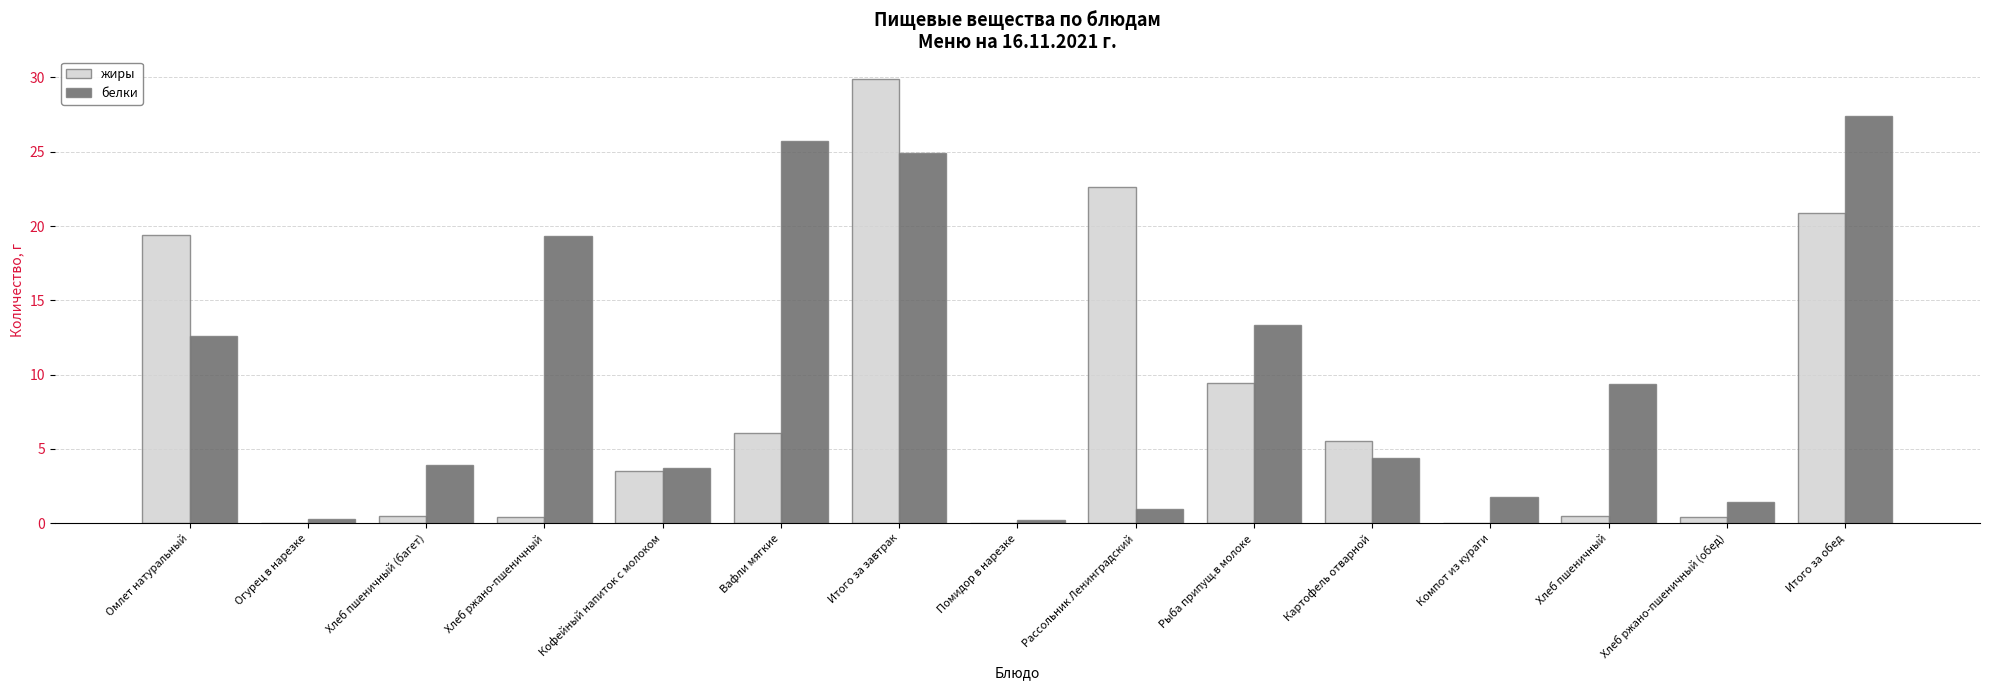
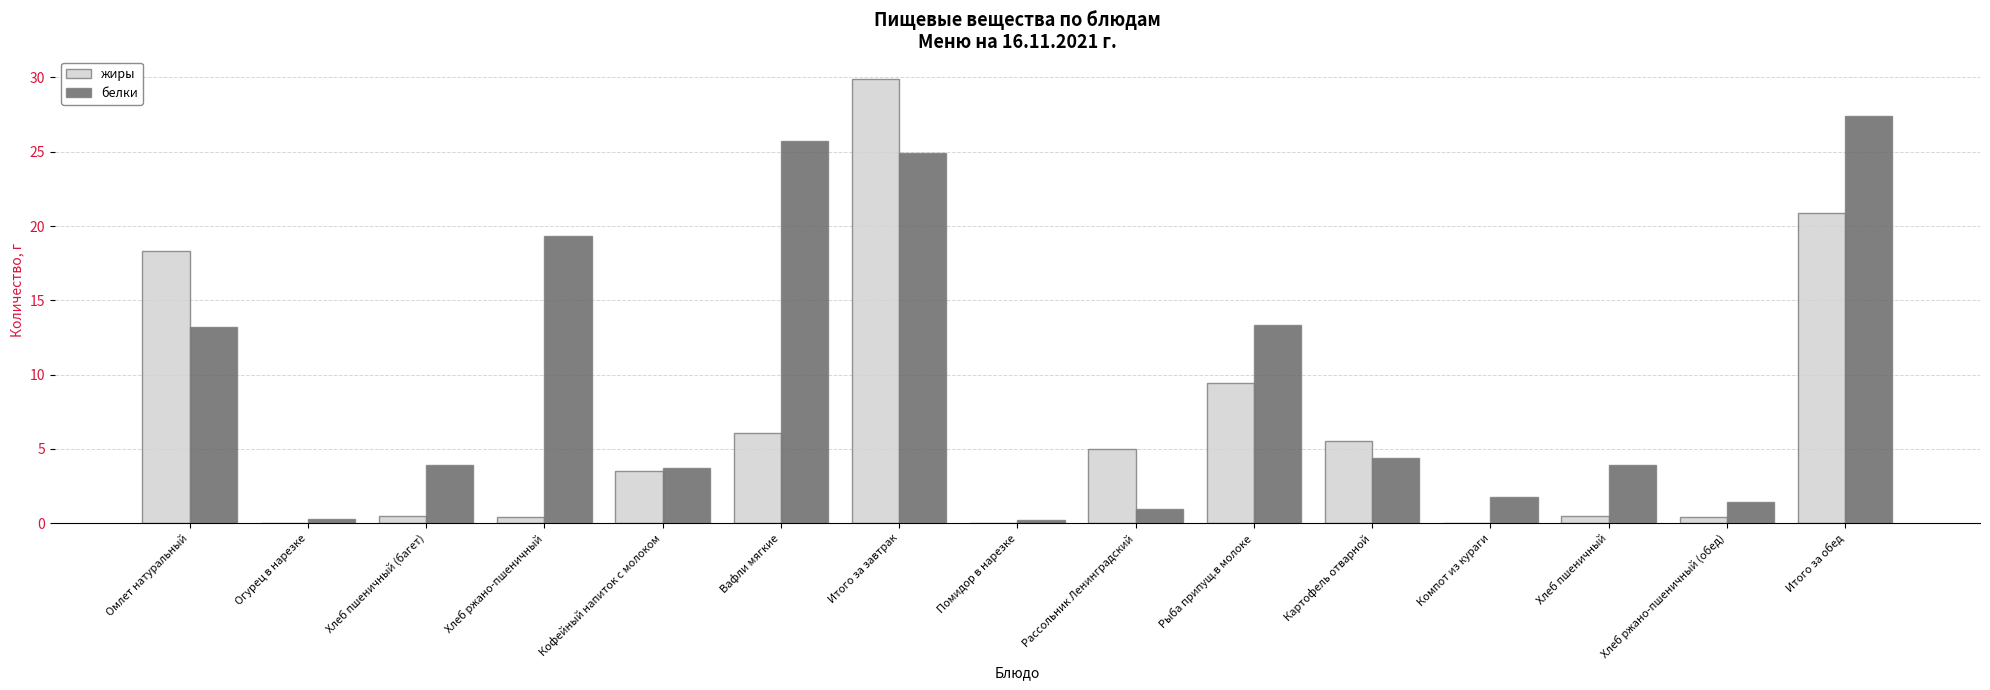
  {
    "жиры": {
-     "Омлет натуральный": 19.4,
+     "Омлет натуральный": 18.3,
      "Огурец в нарезке": 0.0,
      "Хлеб пшеничный (багет)": 0.5,
      "Хлеб ржано-пшеничный": 0.4,
      "Кофейный напиток с молоком": 3.5,
      "Вафли мягкие": 6.1,
      "Итого за завтрак": 29.9,
      "Помидор в нарезке": 0.0,
-     "Рассольник Ленинградский": 22.7,
+     "Рассольник Ленинградский": 5.0,
      "Рыба припущ.в молоке": 9.4,
      "Картофель отварной": 5.5,
      "Компот из кураги": 0.0,
      "Хлеб пшеничный": 0.5,
      "Хлеб ржано-пшеничный (обед)": 0.4,
      "Итого за обед": 20.9
    },
    "белки": {
-     "Омлет натуральный": 12.6,
+     "Омлет натуральный": 13.2,
      "Огурец в нарезке": 0.3,
      "Хлеб пшеничный (багет)": 3.9,
      "Хлеб ржано-пшеничный": 19.3,
      "Кофейный напиток с молоком": 3.7,
      "Вафли мягкие": 25.7,
      "Итого за завтрак": 24.9,
      "Помидор в нарезке": 0.2,
      "Рассольник Ленинградский": 1.0,
      "Рыба припущ.в молоке": 13.3,
      "Картофель отварной": 4.4,
      "Компот из кураги": 1.8,
-     "Хлеб пшеничный": 9.3,
+     "Хлеб пшеничный": 3.9,
      "Хлеб ржано-пшеничный (обед)": 1.4,
      "Итого за обед": 27.4
    }
  }
